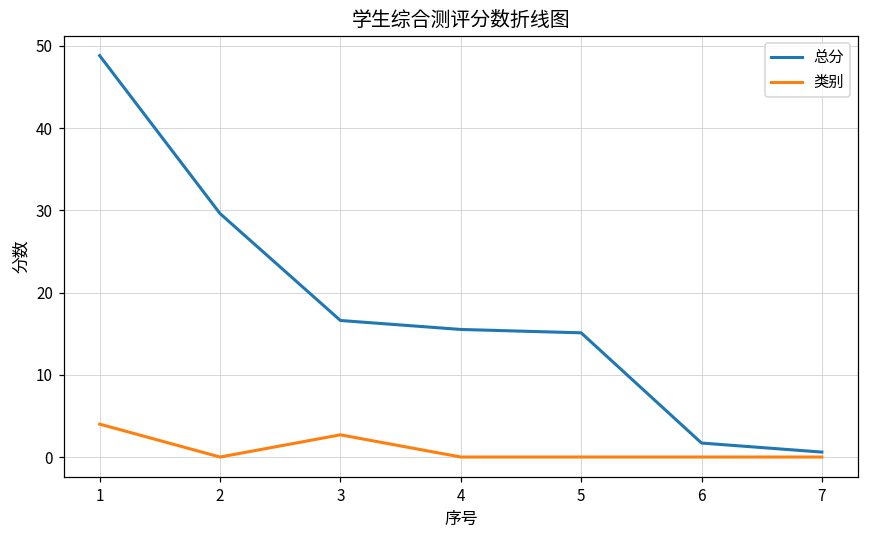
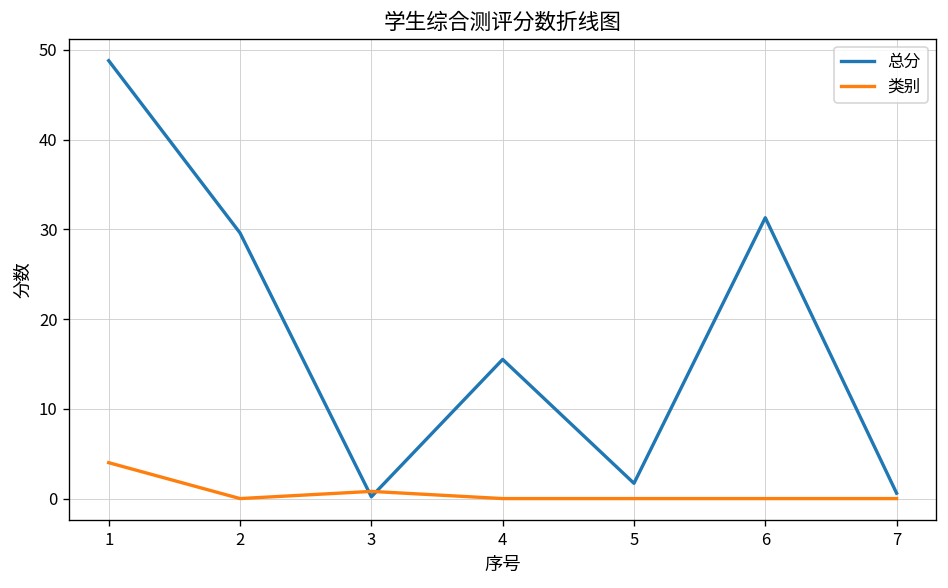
  {
    "总分": {
      "1": 49,
      "2": 30,
-     "3": 17,
+     "3": 0,
      "4": 16,
-     "5": 15,
-     "6": 2,
+     "5": 2,
+     "6": 31,
      "7": 1
    },
    "类别": {
      "1": 4,
      "2": 0,
-     "3": 3,
+     "3": 1,
      "4": 0,
      "5": 0,
      "6": 0,
      "7": 0
    }
  }
